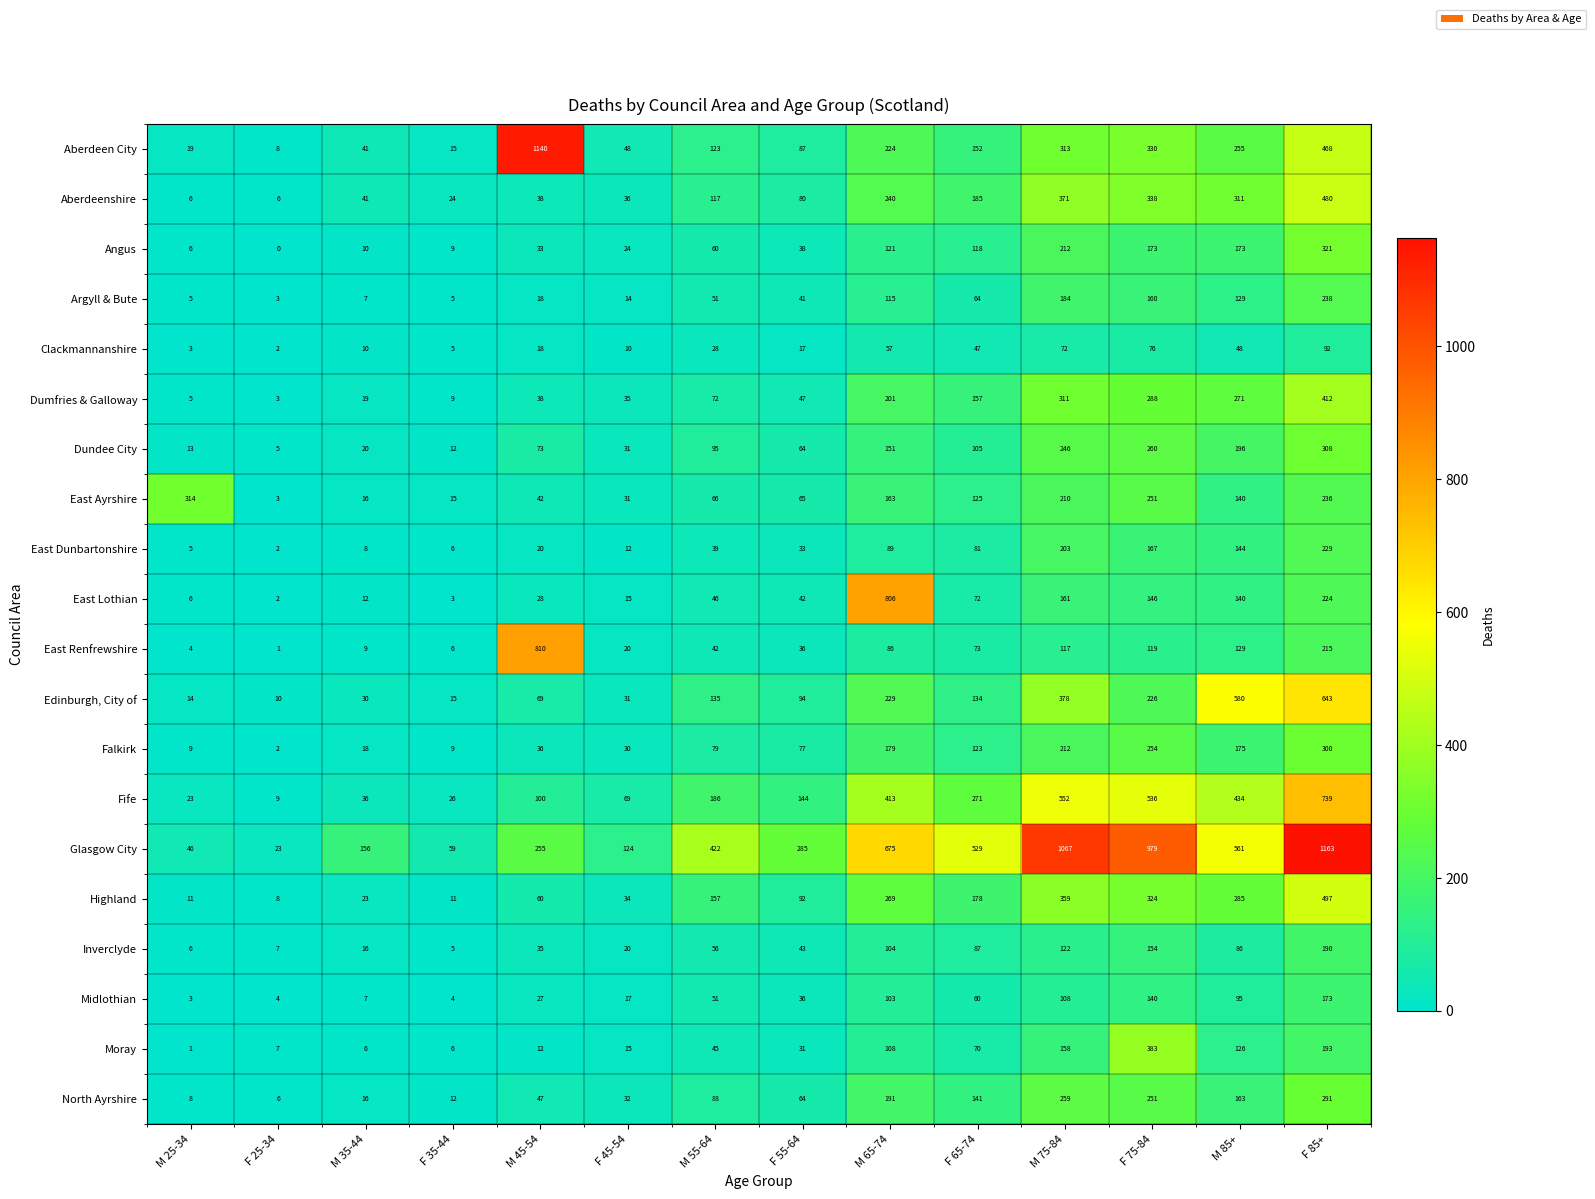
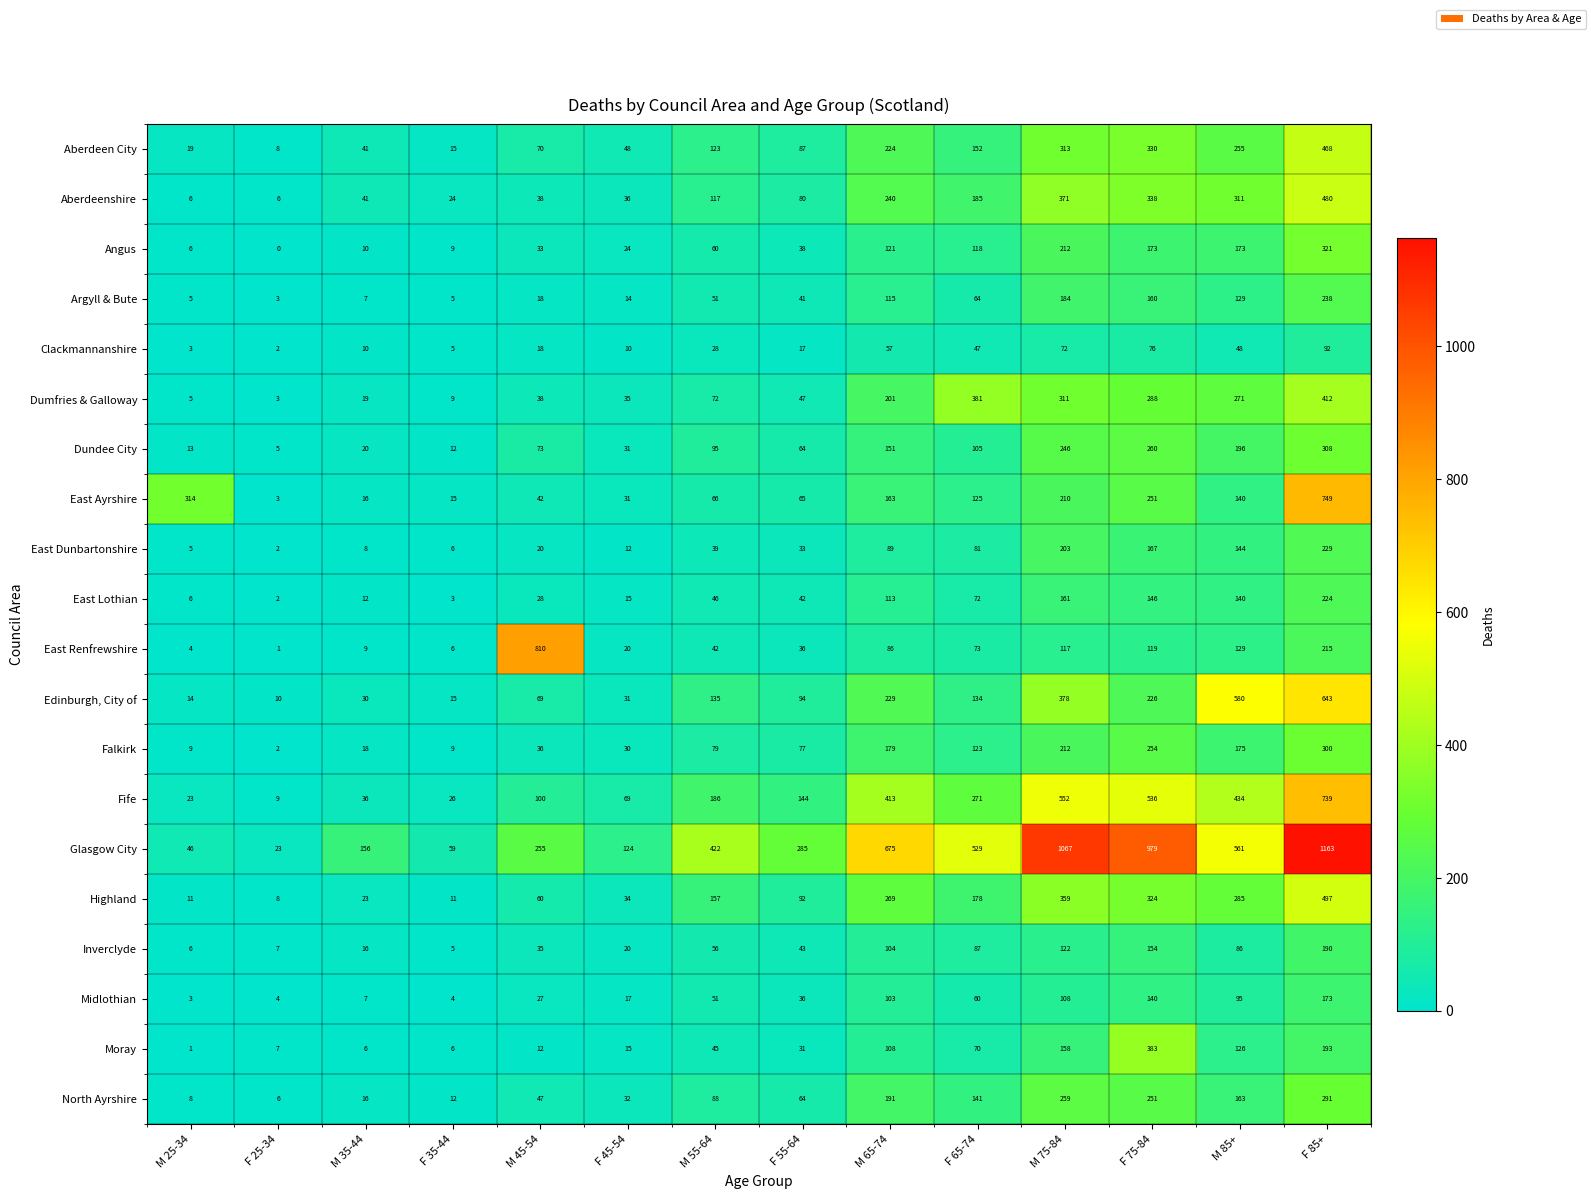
  {
    "Aberdeen City": {
      "M 25-34": 19,
      "F 25-34": 8,
      "M 35-44": 41,
      "F 35-44": 15,
-     "M 45-54": 1140,
+     "M 45-54": 70,
      "F 45-54": 48,
      "M 55-64": 123,
      "F 55-64": 87,
      "M 65-74": 224,
      "F 65-74": 152,
      "M 75-84": 313,
      "F 75-84": 330,
      "M 85+": 255,
      "F 85+": 468
    },
    "Dumfries & Galloway": {
      "M 25-34": 5,
      "F 25-34": 3,
      "M 35-44": 19,
      "F 35-44": 9,
      "M 45-54": 38,
      "F 45-54": 35,
      "M 55-64": 72,
      "F 55-64": 47,
      "M 65-74": 201,
-     "F 65-74": 157,
+     "F 65-74": 381,
      "M 75-84": 311,
      "F 75-84": 288,
      "M 85+": 271,
      "F 85+": 412
    },
    "East Ayrshire": {
      "M 25-34": 314,
      "F 25-34": 3,
      "M 35-44": 16,
      "F 35-44": 15,
      "M 45-54": 42,
      "F 45-54": 31,
      "M 55-64": 66,
      "F 55-64": 65,
      "M 65-74": 163,
      "F 65-74": 125,
      "M 75-84": 210,
      "F 75-84": 251,
      "M 85+": 140,
-     "F 85+": 236
+     "F 85+": 749
    },
    "East Lothian": {
      "M 25-34": 6,
      "F 25-34": 2,
      "M 35-44": 12,
      "F 35-44": 3,
      "M 45-54": 28,
      "F 45-54": 15,
      "M 55-64": 46,
      "F 55-64": 42,
-     "M 65-74": 806,
+     "M 65-74": 113,
      "F 65-74": 72,
      "M 75-84": 161,
      "F 75-84": 146,
      "M 85+": 140,
      "F 85+": 224
    }
  }
